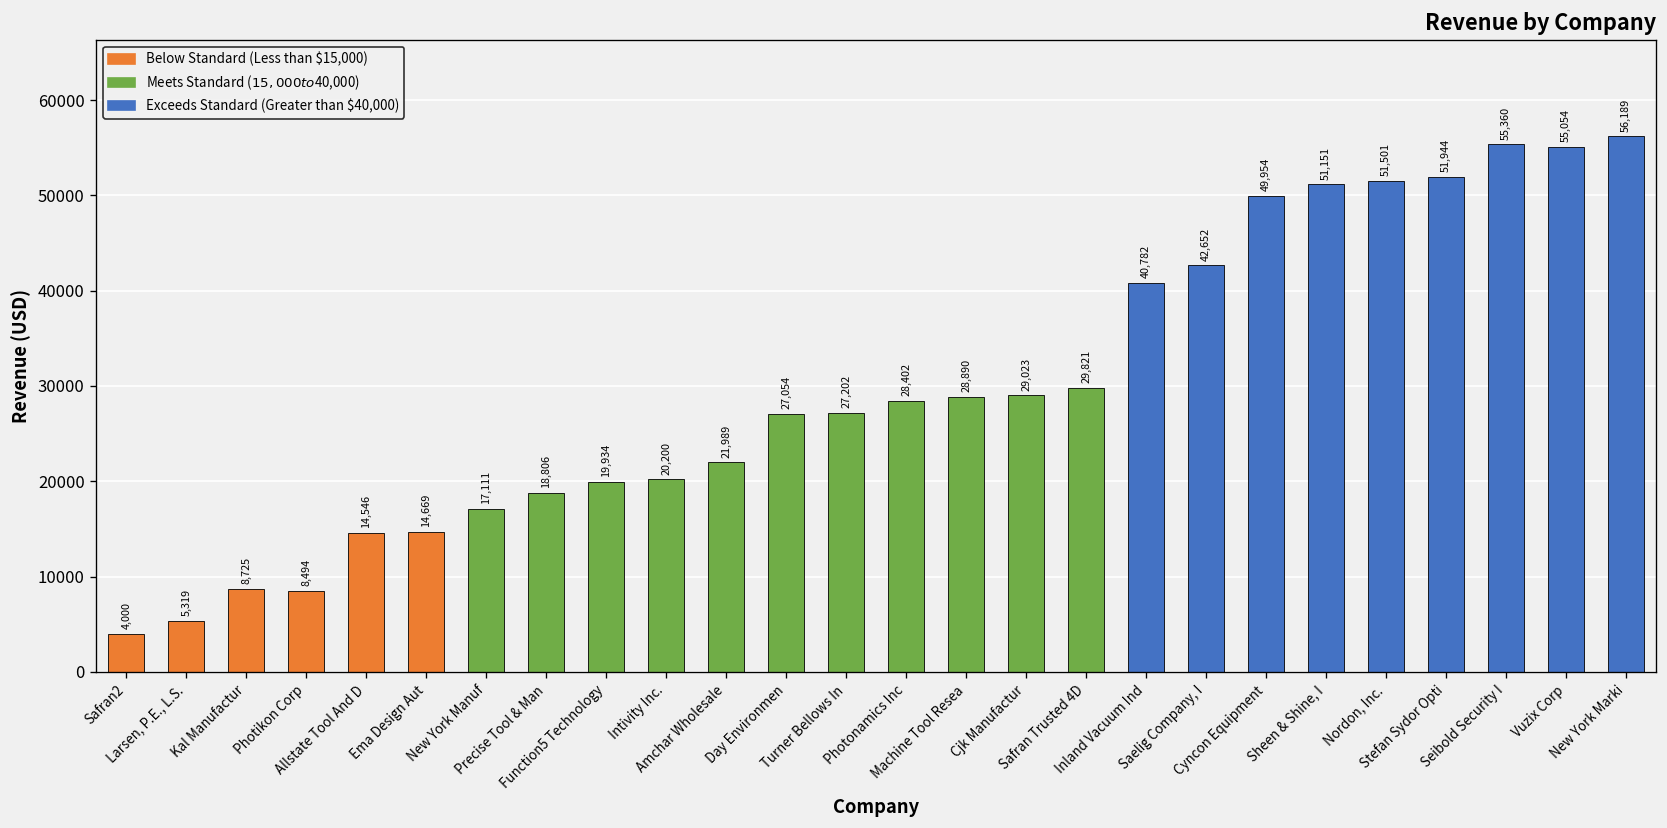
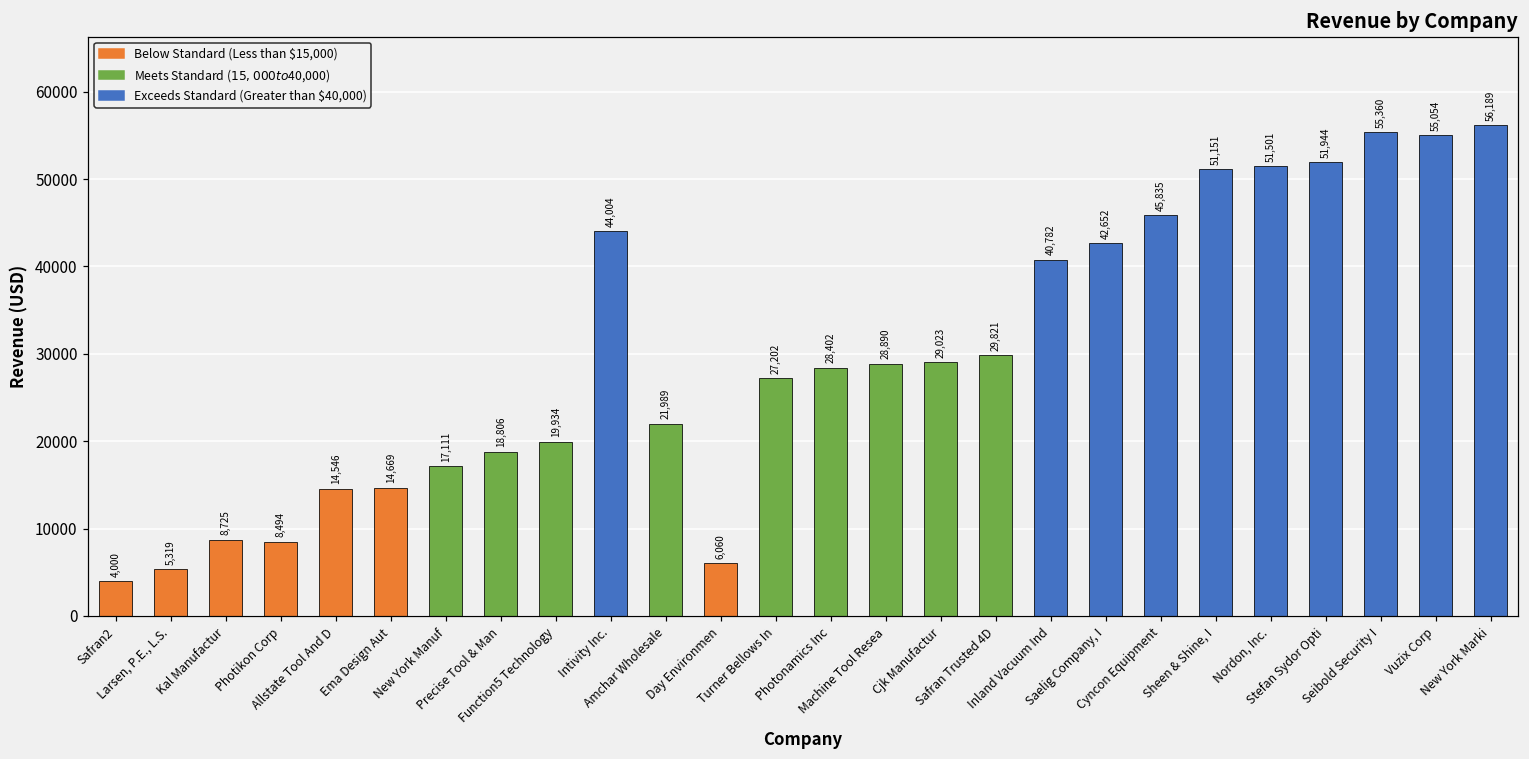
  {
    "Safran2": "4,000",
    "Larsen, P.E., L.S.": "5,319",
    "Kal Manufactur": "8,725",
    "Photikon Corp": "8,494",
    "Allstate Tool And D": "14,546",
    "Ema Design Aut": "14,669",
    "New York Manuf": "17,111",
    "Precise Tool & Man": "18,806",
    "Function5 Technology": "19,934",
-   "Intivity Inc.": "20,200",
+   "Intivity Inc.": "44,004",
    "Amchar Wholesale": "21,989",
-   "Day Environmen": "27,054",
+   "Day Environmen": "6,060",
    "Turner Bellows In": "27,202",
    "Photonamics Inc": "28,402",
    "Machine Tool Resea": "28,890",
    "Cjk Manufactur": "29,023",
    "Safran Trusted 4D": "29,821",
    "Inland Vacuum Ind": "40,782",
    "Saelig Company, I": "42,652",
-   "Cyncon Equipment": "49,954",
+   "Cyncon Equipment": "45,835",
    "Sheen & Shine, I": "51,151",
    "Nordon, Inc.": "51,501",
    "Stefan Sydor Opti": "51,944",
    "Seibold Security I": "55,360",
    "Vuzix Corp": "55,054",
    "New York Marki": "56,189"
  }
